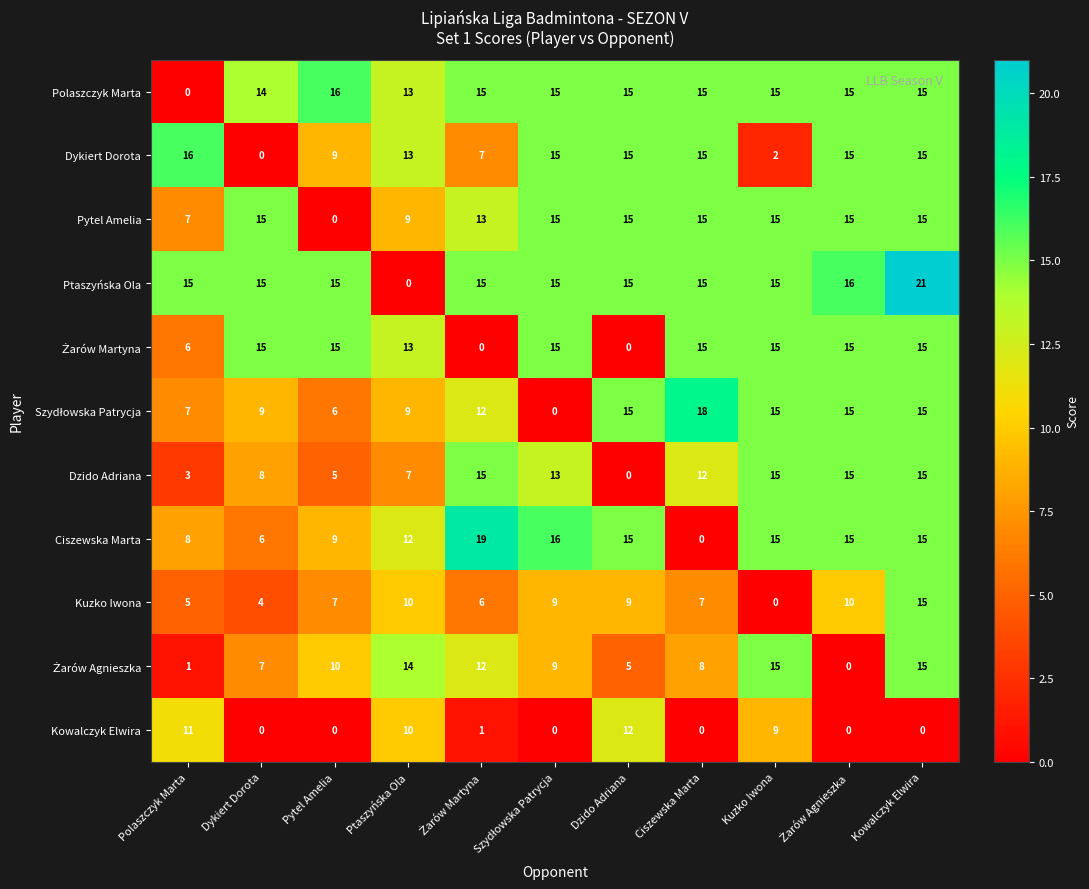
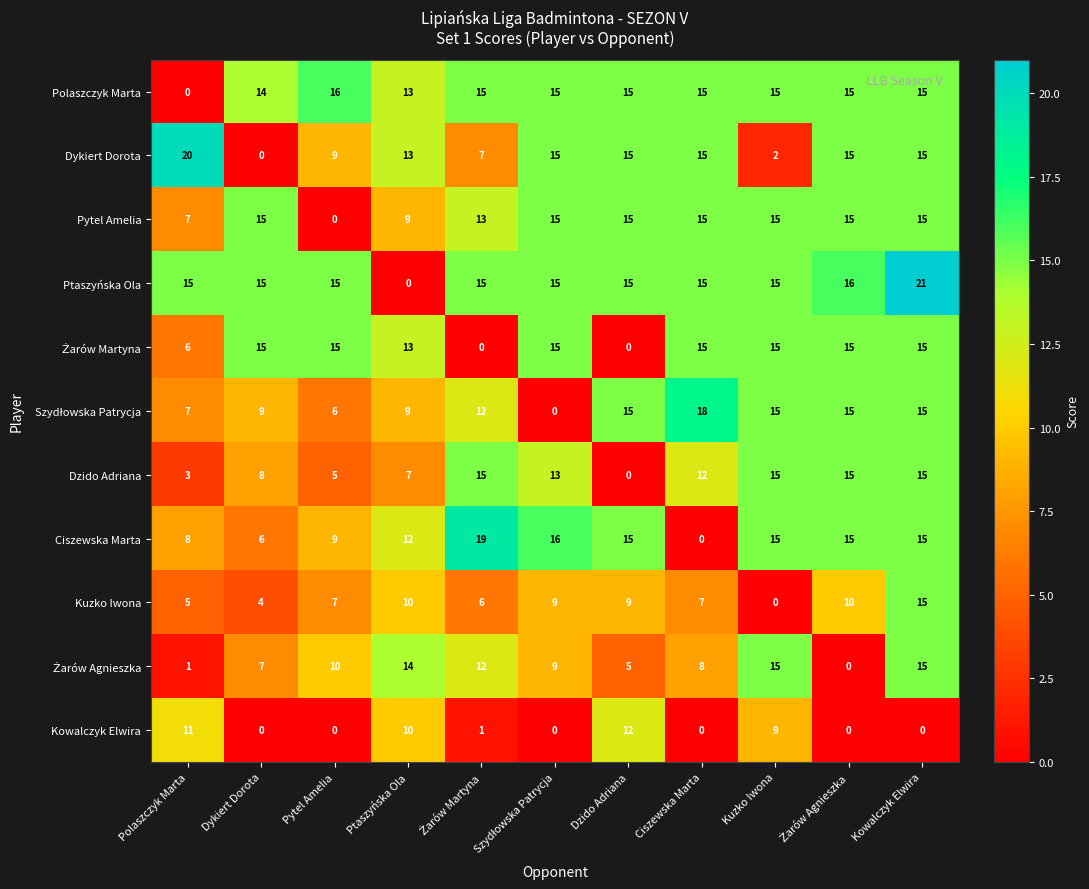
  {
    "Polaszczyk Marta": {
      "Polaszczyk Marta": 0,
      "Dykiert Dorota": 14,
      "Pytel Amelia": 16,
      "Ptaszyńska Ola": 13,
      "Żarów Martyna": 15,
      "Szydłowska Patrycja": 15,
      "Dzido Adriana": 15,
      "Ciszewska Marta": 15,
      "Kuzko Iwona": 15,
      "Żarów Agnieszka": 15
    },
    "Dykiert Dorota": {
-     "Polaszczyk Marta": 16,
+     "Polaszczyk Marta": 20,
      "Dykiert Dorota": 0,
      "Pytel Amelia": 9,
      "Ptaszyńska Ola": 13,
      "Żarów Martyna": 7,
      "Szydłowska Patrycja": 15,
      "Dzido Adriana": 15,
      "Ciszewska Marta": 15,
      "Kuzko Iwona": 2,
      "Żarów Agnieszka": 15,
      "Kowalczyk Elwira": 15
    },
    "Pytel Amelia": {
      "Polaszczyk Marta": 7,
      "Dykiert Dorota": 15,
      "Pytel Amelia": 0,
      "Ptaszyńska Ola": 9,
      "Żarów Martyna": 13,
      "Szydłowska Patrycja": 15,
      "Dzido Adriana": 15,
      "Ciszewska Marta": 15,
      "Kuzko Iwona": 15,
      "Żarów Agnieszka": 15,
      "Kowalczyk Elwira": 15
    },
    "Ptaszyńska Ola": {
      "Polaszczyk Marta": 15,
      "Dykiert Dorota": 15,
      "Pytel Amelia": 15,
      "Ptaszyńska Ola": 0,
      "Żarów Martyna": 15,
      "Szydłowska Patrycja": 15,
      "Dzido Adriana": 15,
      "Ciszewska Marta": 15,
      "Kuzko Iwona": 15,
      "Żarów Agnieszka": 16,
      "Kowalczyk Elwira": 21
    },
    "Żarów Martyna": {
      "Polaszczyk Marta": 6,
      "Dykiert Dorota": 15,
      "Pytel Amelia": 15,
      "Ptaszyńska Ola": 13,
      "Żarów Martyna": 0,
      "Szydłowska Patrycja": 15,
      "Dzido Adriana": 0,
      "Ciszewska Marta": 15,
      "Kuzko Iwona": 15,
      "Żarów Agnieszka": 15,
      "Kowalczyk Elwira": 15
    },
    "Szydłowska Patrycja": {
      "Polaszczyk Marta": 7,
      "Dykiert Dorota": 9,
      "Pytel Amelia": 6,
      "Ptaszyńska Ola": 9,
      "Żarów Martyna": 12,
      "Szydłowska Patrycja": 0,
      "Dzido Adriana": 15,
      "Ciszewska Marta": 18,
      "Kuzko Iwona": 15,
      "Żarów Agnieszka": 15,
      "Kowalczyk Elwira": 15
    },
    "Dzido Adriana": {
      "Polaszczyk Marta": 3,
      "Dykiert Dorota": 8,
      "Pytel Amelia": 5,
      "Ptaszyńska Ola": 7,
      "Żarów Martyna": 15,
      "Szydłowska Patrycja": 13,
      "Dzido Adriana": 0,
      "Ciszewska Marta": 12,
      "Kuzko Iwona": 15,
      "Żarów Agnieszka": 15,
      "Kowalczyk Elwira": 15
    },
    "Ciszewska Marta": {
      "Polaszczyk Marta": 8,
      "Dykiert Dorota": 6,
      "Pytel Amelia": 9,
      "Ptaszyńska Ola": 12,
      "Żarów Martyna": 19,
      "Szydłowska Patrycja": 16,
      "Dzido Adriana": 15,
      "Ciszewska Marta": 0,
      "Kuzko Iwona": 15,
      "Żarów Agnieszka": 15,
      "Kowalczyk Elwira": 15
    },
    "Kuzko Iwona": {
      "Polaszczyk Marta": 5,
      "Dykiert Dorota": 4,
      "Pytel Amelia": 7,
      "Ptaszyńska Ola": 10,
      "Żarów Martyna": 6,
      "Szydłowska Patrycja": 9,
      "Dzido Adriana": 9,
      "Ciszewska Marta": 7,
      "Kuzko Iwona": 0,
      "Żarów Agnieszka": 10,
      "Kowalczyk Elwira": 15
    },
    "Żarów Agnieszka": {
      "Polaszczyk Marta": 1,
      "Dykiert Dorota": 7,
      "Pytel Amelia": 10,
      "Ptaszyńska Ola": 14,
      "Żarów Martyna": 12,
      "Szydłowska Patrycja": 9,
      "Dzido Adriana": 5,
      "Ciszewska Marta": 8,
      "Kuzko Iwona": 15,
      "Żarów Agnieszka": 0,
      "Kowalczyk Elwira": 15
    },
    "Kowalczyk Elwira": {
      "Polaszczyk Marta": 11,
      "Dykiert Dorota": 0,
      "Pytel Amelia": 0,
      "Ptaszyńska Ola": 10,
      "Żarów Martyna": 1,
      "Szydłowska Patrycja": 0,
      "Dzido Adriana": 12,
      "Ciszewska Marta": 0,
      "Kuzko Iwona": 9,
      "Żarów Agnieszka": 0,
      "Kowalczyk Elwira": 0
    }
  }
